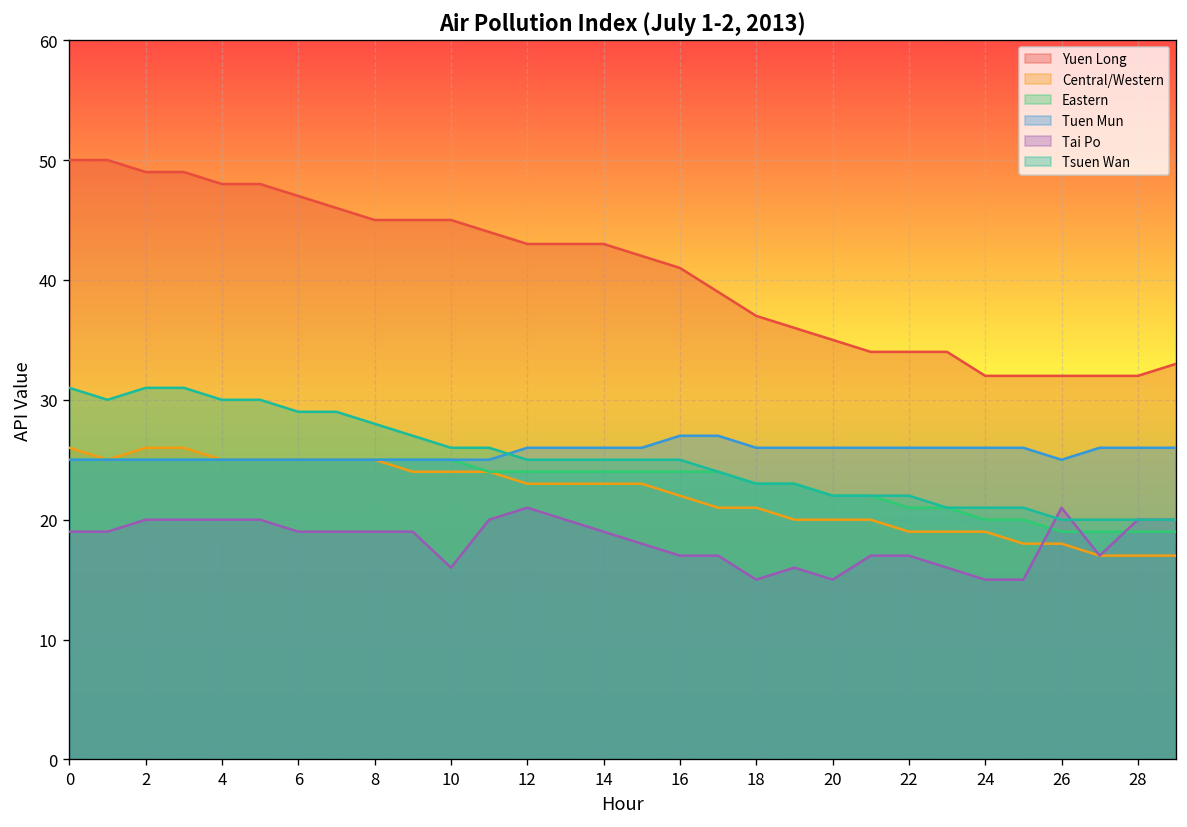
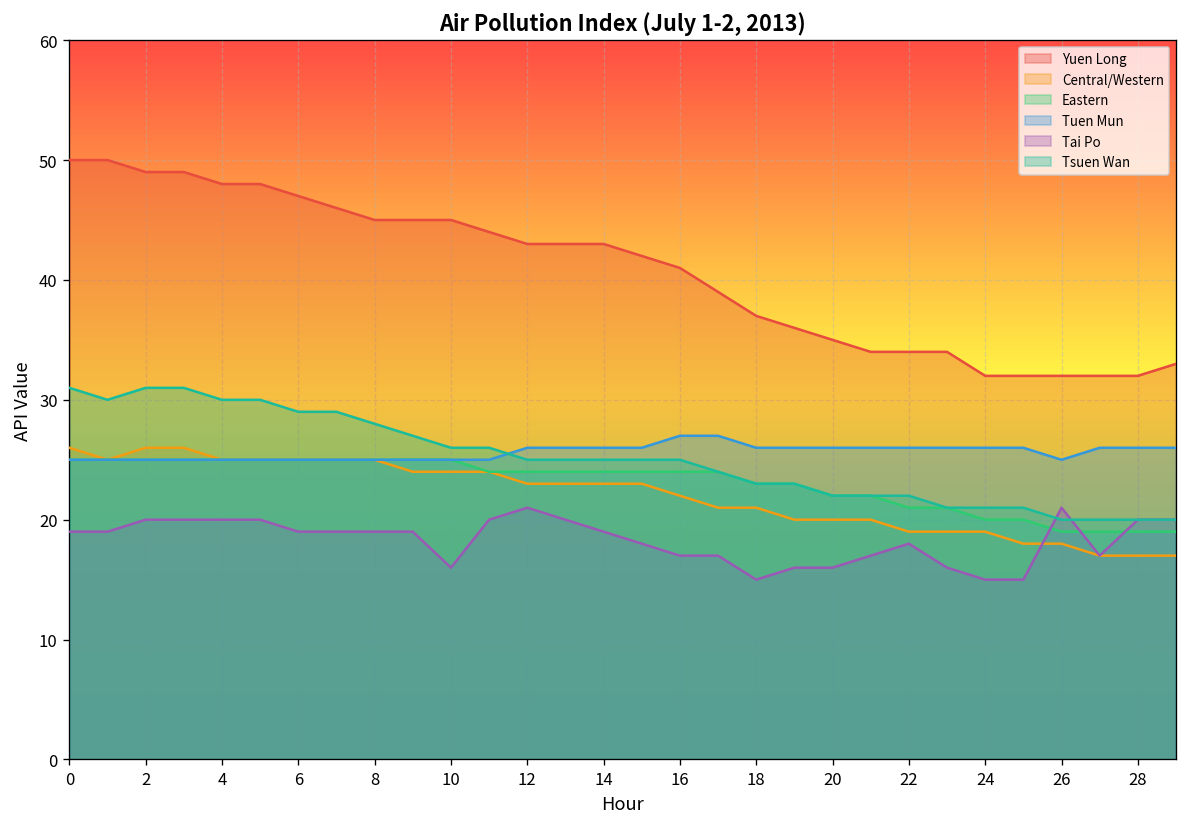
  {
    "Tai Po": {
      "0": 19,
      "2": 20,
      "4": 20,
      "6": 19,
      "8": 19,
      "10": 16,
      "12": 21,
      "14": 19,
      "16": 17,
      "18": 15,
-     "20": 15,
-     "22": 17,
+     "20": 16,
+     "22": 18,
      "24": 15,
      "26": 21
    }
  }
